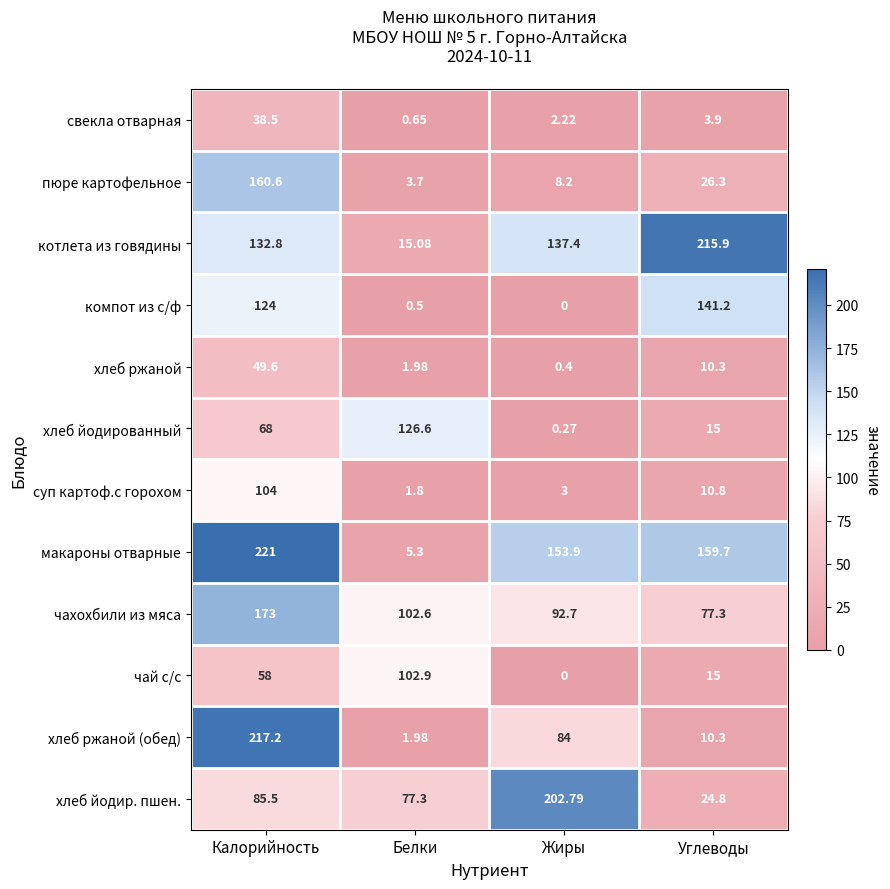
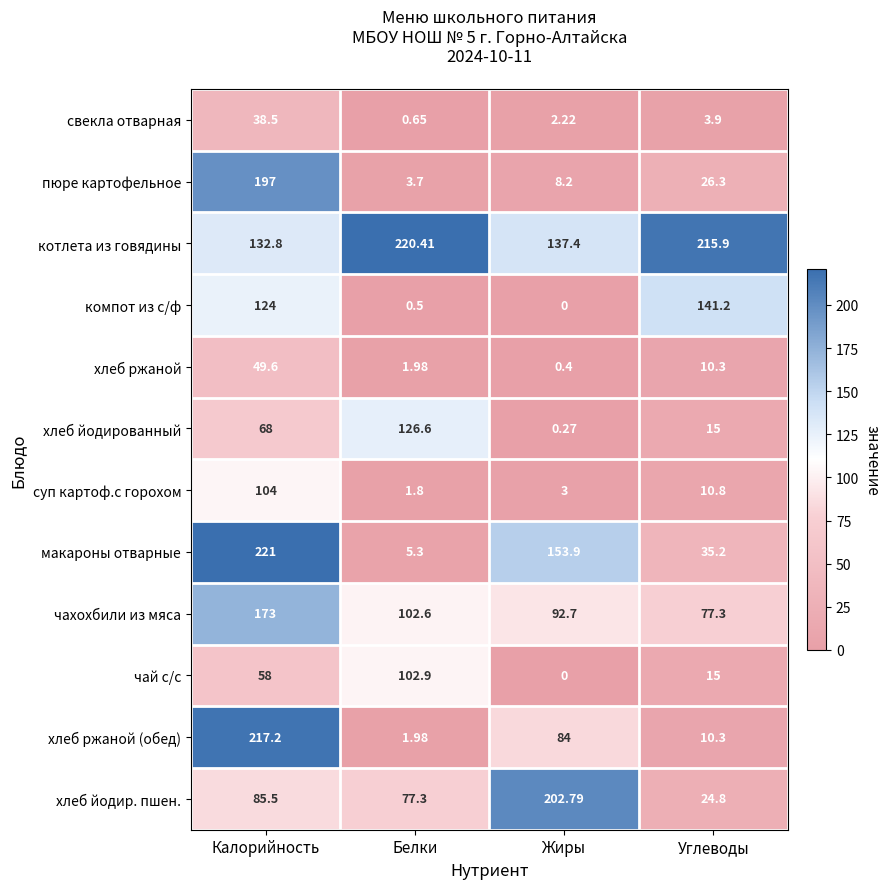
  {
    "свекла отварная": {
      "Калорийность": 38.5,
      "Белки": 0.65,
      "Жиры": 2.22,
      "Углеводы": 3.9
    },
    "пюре картофельное": {
-     "Калорийность": 160.6,
+     "Калорийность": 197,
      "Белки": 3.7,
      "Жиры": 8.2,
      "Углеводы": 26.3
    },
    "котлета из говядины": {
      "Калорийность": 132.8,
-     "Белки": 15.08,
+     "Белки": 220.41,
      "Жиры": 137.4,
      "Углеводы": 215.9
    },
    "компот из с/ф": {
      "Калорийность": 124,
      "Белки": 0.5,
      "Жиры": 0,
      "Углеводы": 141.2
    },
    "хлеб ржаной": {
      "Калорийность": 49.6,
      "Белки": 1.98,
      "Жиры": 0.4,
      "Углеводы": 10.3
    },
    "хлеб йодированный": {
      "Калорийность": 68,
      "Белки": 126.6,
      "Жиры": 0.27,
      "Углеводы": 15
    },
    "суп картоф.с горохом": {
      "Калорийность": 104,
      "Белки": 1.8,
      "Жиры": 3,
      "Углеводы": 10.8
    },
    "макароны отварные": {
      "Калорийность": 221,
      "Белки": 5.3,
      "Жиры": 153.9,
-     "Углеводы": 159.7
+     "Углеводы": 35.2
    },
    "чахохбили из мяса": {
      "Калорийность": 173,
      "Белки": 102.6,
      "Жиры": 92.7,
      "Углеводы": 77.3
    },
    "чай с/с": {
      "Калорийность": 58,
      "Белки": 102.9,
      "Жиры": 0,
      "Углеводы": 15
    },
    "хлеб ржаной (обед)": {
      "Калорийность": 217.2,
      "Белки": 1.98,
      "Жиры": 84,
      "Углеводы": 10.3
    },
    "хлеб йодир. пшен.": {
      "Калорийность": 85.5,
      "Белки": 77.3,
      "Жиры": 202.79,
      "Углеводы": 24.8
    }
  }
